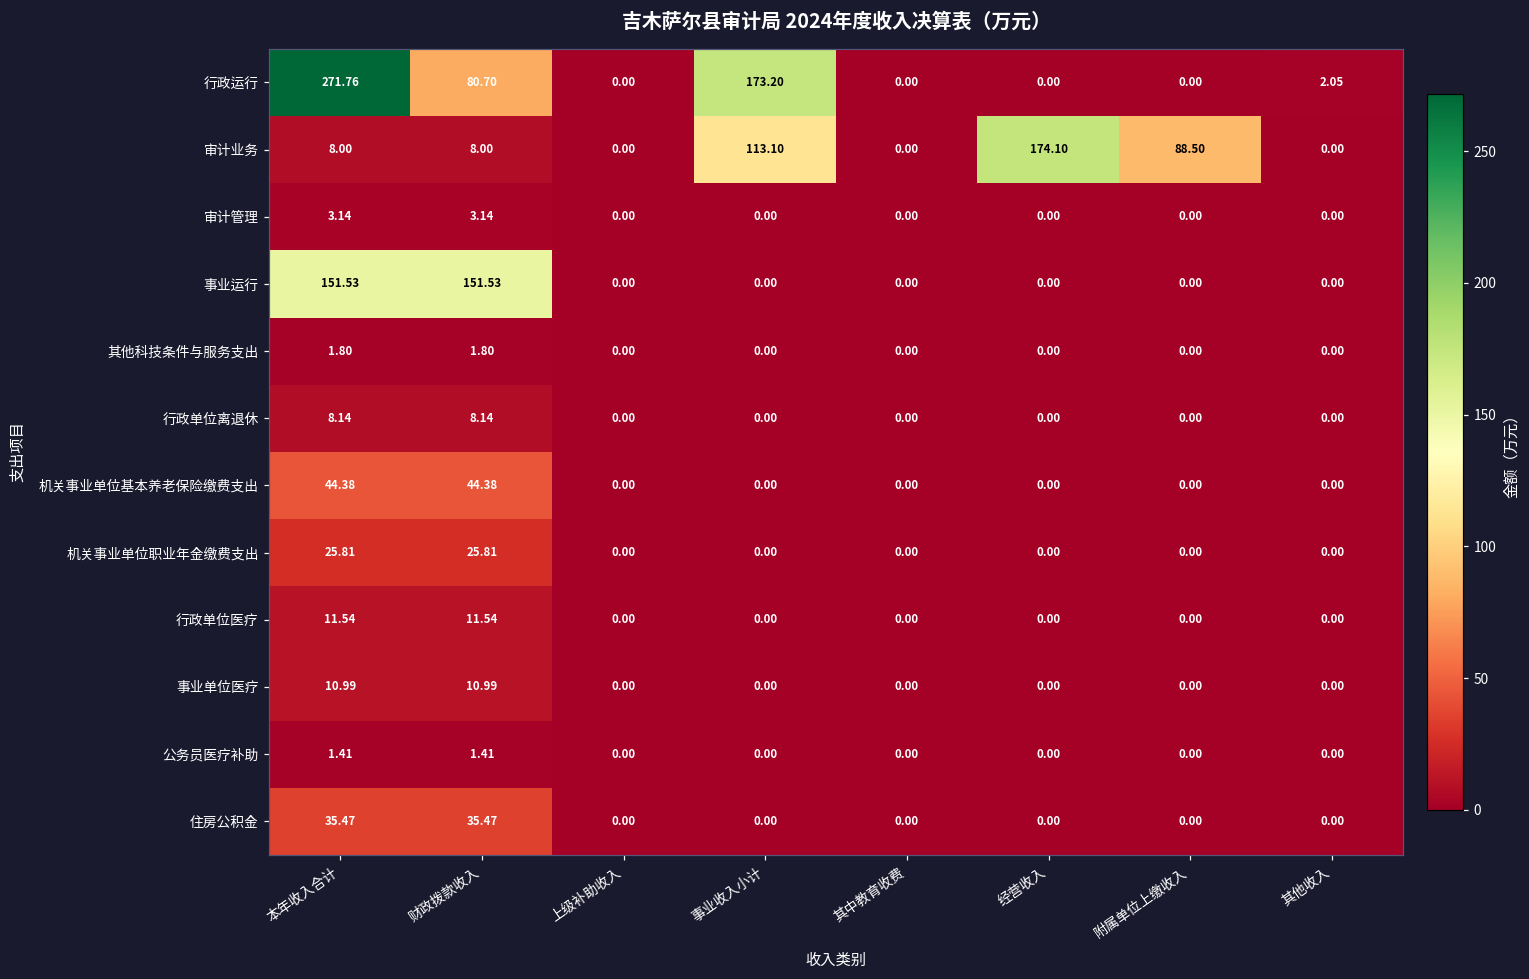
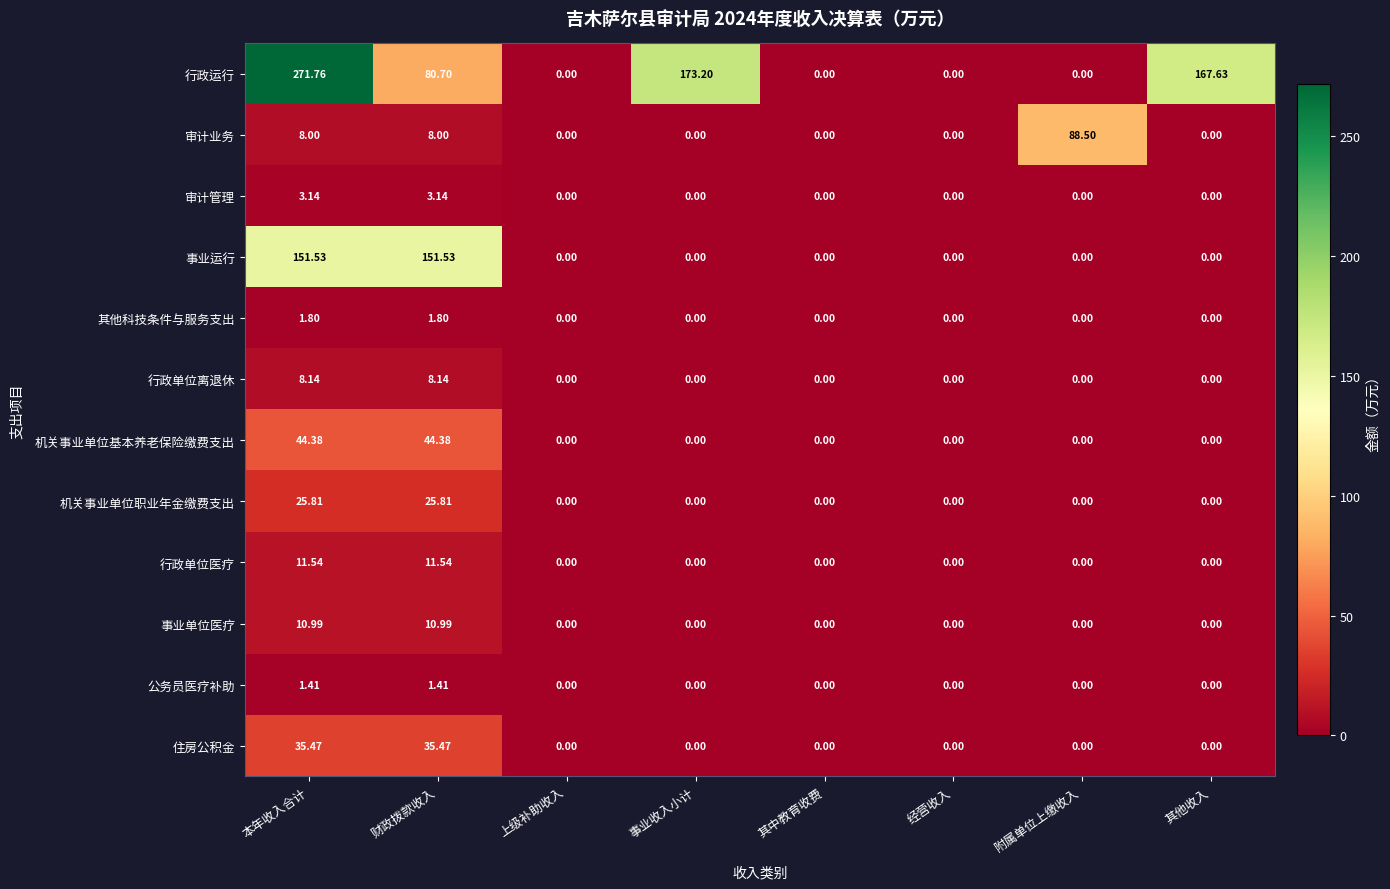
  {
    "行政运行": {
      "本年收入合计": 271.76,
      "财政拨款收入": 80.70,
      "上级补助收入": 0.00,
      "事业收入小计": 173.20,
      "其中教育收费": 0.00,
      "经营收入": 0.00,
      "附属单位上缴收入": 0.00,
-     "其他收入": 2.05
+     "其他收入": 167.63
    },
    "审计业务": {
      "本年收入合计": 8.00,
      "财政拨款收入": 8.00,
      "上级补助收入": 0.00,
-     "事业收入小计": 113.10,
+     "事业收入小计": 0.00,
      "其中教育收费": 0.00,
-     "经营收入": 174.10,
+     "经营收入": 0.00,
      "附属单位上缴收入": 88.50,
      "其他收入": 0.00
    },
    "审计管理": {
      "本年收入合计": 3.14,
      "财政拨款收入": 3.14,
      "上级补助收入": 0.00,
      "事业收入小计": 0.00,
      "其中教育收费": 0.00,
      "经营收入": 0.00,
      "附属单位上缴收入": 0.00,
      "其他收入": 0.00
    },
    "事业运行": {
      "本年收入合计": 151.53,
      "财政拨款收入": 151.53,
      "上级补助收入": 0.00,
      "事业收入小计": 0.00,
      "其中教育收费": 0.00,
      "经营收入": 0.00,
      "附属单位上缴收入": 0.00,
      "其他收入": 0.00
    },
    "其他科技条件与服务支出": {
      "本年收入合计": 1.80,
      "财政拨款收入": 1.80,
      "上级补助收入": 0.00,
      "事业收入小计": 0.00,
      "其中教育收费": 0.00,
      "经营收入": 0.00,
      "附属单位上缴收入": 0.00,
      "其他收入": 0.00
    },
    "行政单位离退休": {
      "本年收入合计": 8.14,
      "财政拨款收入": 8.14,
      "上级补助收入": 0.00,
      "事业收入小计": 0.00,
      "其中教育收费": 0.00,
      "经营收入": 0.00,
      "附属单位上缴收入": 0.00,
      "其他收入": 0.00
    },
    "机关事业单位基本养老保险缴费支出": {
      "本年收入合计": 44.38,
      "财政拨款收入": 44.38,
      "上级补助收入": 0.00,
      "事业收入小计": 0.00,
      "其中教育收费": 0.00,
      "经营收入": 0.00,
      "附属单位上缴收入": 0.00,
      "其他收入": 0.00
    },
    "机关事业单位职业年金缴费支出": {
      "本年收入合计": 25.81,
      "财政拨款收入": 25.81,
      "上级补助收入": 0.00,
      "事业收入小计": 0.00,
      "其中教育收费": 0.00,
      "经营收入": 0.00,
      "附属单位上缴收入": 0.00,
      "其他收入": 0.00
    },
    "行政单位医疗": {
      "本年收入合计": 11.54,
      "财政拨款收入": 11.54,
      "上级补助收入": 0.00,
      "事业收入小计": 0.00,
      "其中教育收费": 0.00,
      "经营收入": 0.00,
      "附属单位上缴收入": 0.00,
      "其他收入": 0.00
    },
    "事业单位医疗": {
      "本年收入合计": 10.99,
      "财政拨款收入": 10.99,
      "上级补助收入": 0.00,
      "事业收入小计": 0.00,
      "其中教育收费": 0.00,
      "经营收入": 0.00,
      "附属单位上缴收入": 0.00,
      "其他收入": 0.00
    },
    "公务员医疗补助": {
      "本年收入合计": 1.41,
      "财政拨款收入": 1.41,
      "上级补助收入": 0.00,
      "事业收入小计": 0.00,
      "其中教育收费": 0.00,
      "经营收入": 0.00,
      "附属单位上缴收入": 0.00,
      "其他收入": 0.00
    },
    "住房公积金": {
      "本年收入合计": 35.47,
      "财政拨款收入": 35.47,
      "上级补助收入": 0.00,
      "事业收入小计": 0.00,
      "其中教育收费": 0.00,
      "经营收入": 0.00,
      "附属单位上缴收入": 0.00,
      "其他收入": 0.00
    }
  }
